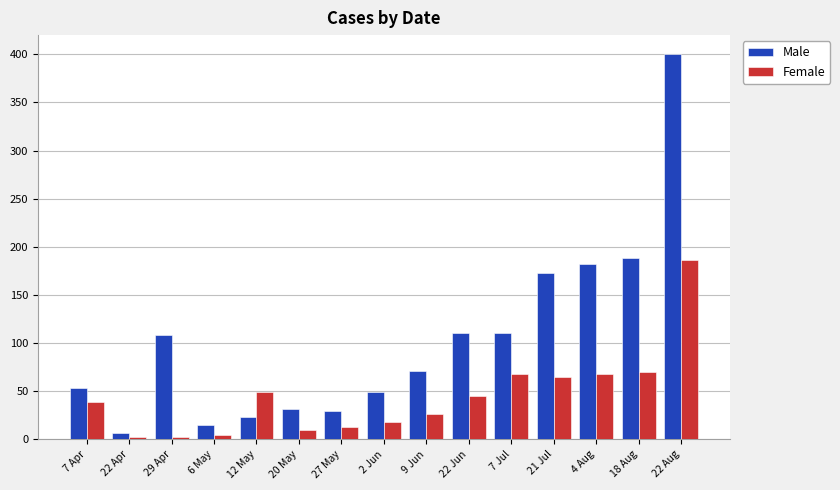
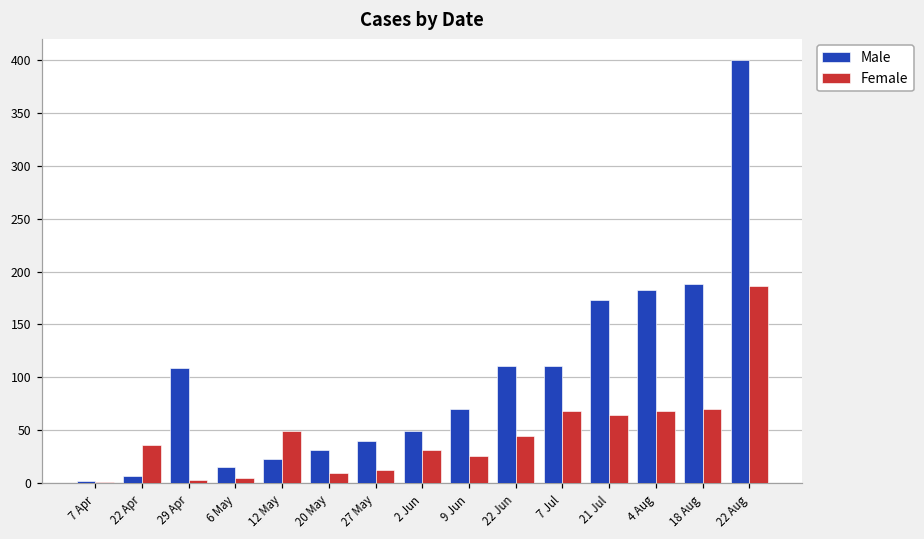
  {
    "Male": {
-     "7 Apr": 50,
+     "7 Apr": 0,
      "22 Apr": 10,
      "29 Apr": 110,
      "6 May": 20,
      "12 May": 20,
      "20 May": 30,
-     "27 May": 30,
+     "27 May": 40,
      "2 Jun": 50,
      "9 Jun": 70,
      "22 Jun": 110,
      "7 Jul": 110,
      "21 Jul": 170,
      "4 Aug": 180,
      "18 Aug": 190,
      "22 Aug": 400
    },
    "Female": {
-     "7 Apr": 40,
-     "22 Apr": 0,
+     "7 Apr": 0,
+     "22 Apr": 40,
      "29 Apr": 0,
      "6 May": 0,
      "12 May": 50,
      "20 May": 10,
      "27 May": 10,
-     "2 Jun": 20,
+     "2 Jun": 30,
      "9 Jun": 30,
      "22 Jun": 40,
      "7 Jul": 70,
      "21 Jul": 60,
      "4 Aug": 70,
      "18 Aug": 70,
      "22 Aug": 190
    }
  }
